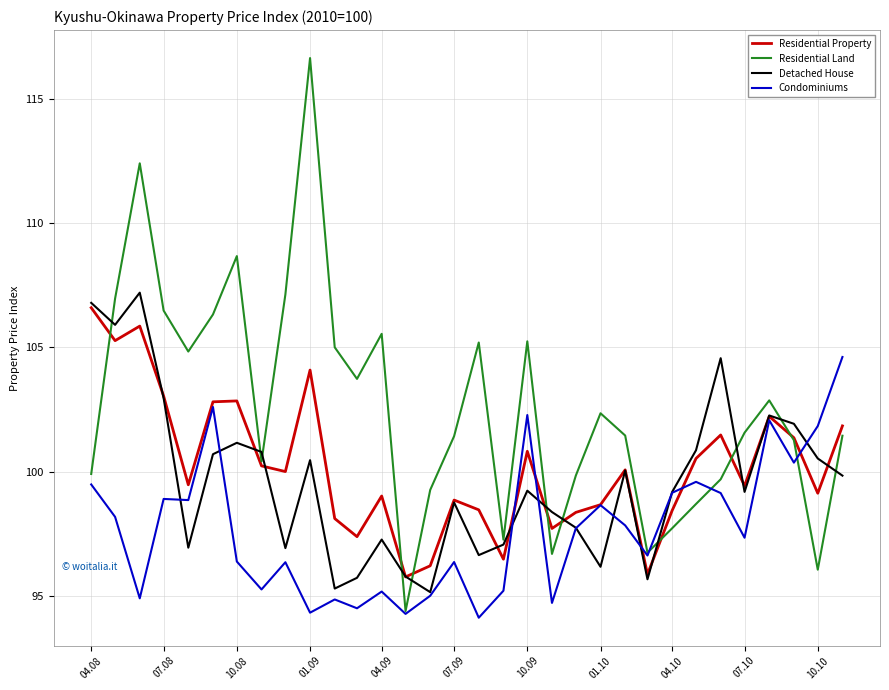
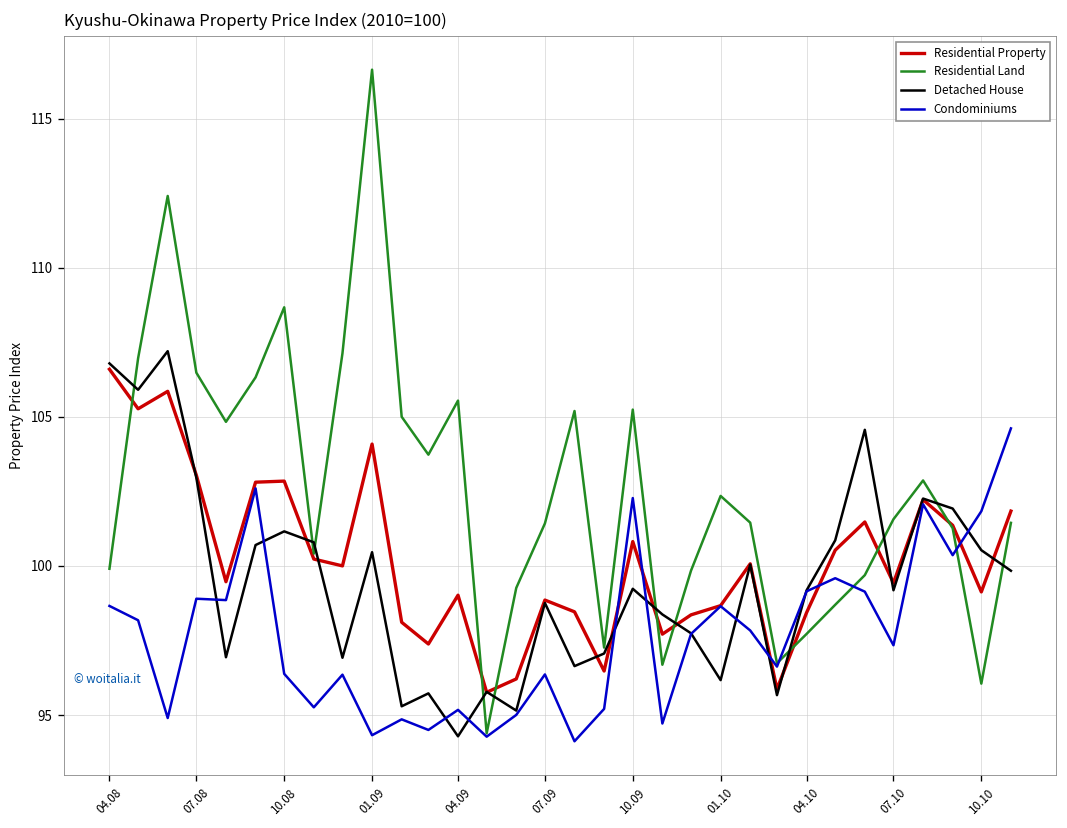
  {
    "Residential Property": {
      "04.08": 106.6,
      "10.08": 102.8,
      "01.09": 104.1,
      "04.09": 99.0,
      "10.09": 100.8,
      "04.10": 98.4,
      "07.10": 99.4,
      "10.10": 99.1
    },
    "Residential Land": {
      "04.08": 99.9,
      "07.08": 106.5,
      "10.08": 108.7,
      "01.09": 116.6,
      "04.09": 105.5,
      "07.09": 101.4,
      "10.09": 105.2,
      "01.10": 102.3,
      "04.10": 97.7,
      "07.10": 101.6,
      "10.10": 96.1
    },
    "Detached House": {
      "04.08": 106.8,
      "10.08": 101.2,
      "01.09": 100.5,
-     "04.09": 97.3,
+     "04.09": 94.3,
      "10.09": 99.2,
      "01.10": 96.2,
      "07.10": 99.2,
      "10.10": 100.5
    },
    "Condominiums": {
-     "04.08": 99.5,
+     "04.08": 98.7,
      "07.08": 98.9,
      "10.08": 96.4,
      "01.09": 94.3,
      "04.09": 95.2,
      "07.09": 96.4,
      "10.09": 102.3,
      "07.10": 97.3,
      "10.10": 101.8
    }
  }
